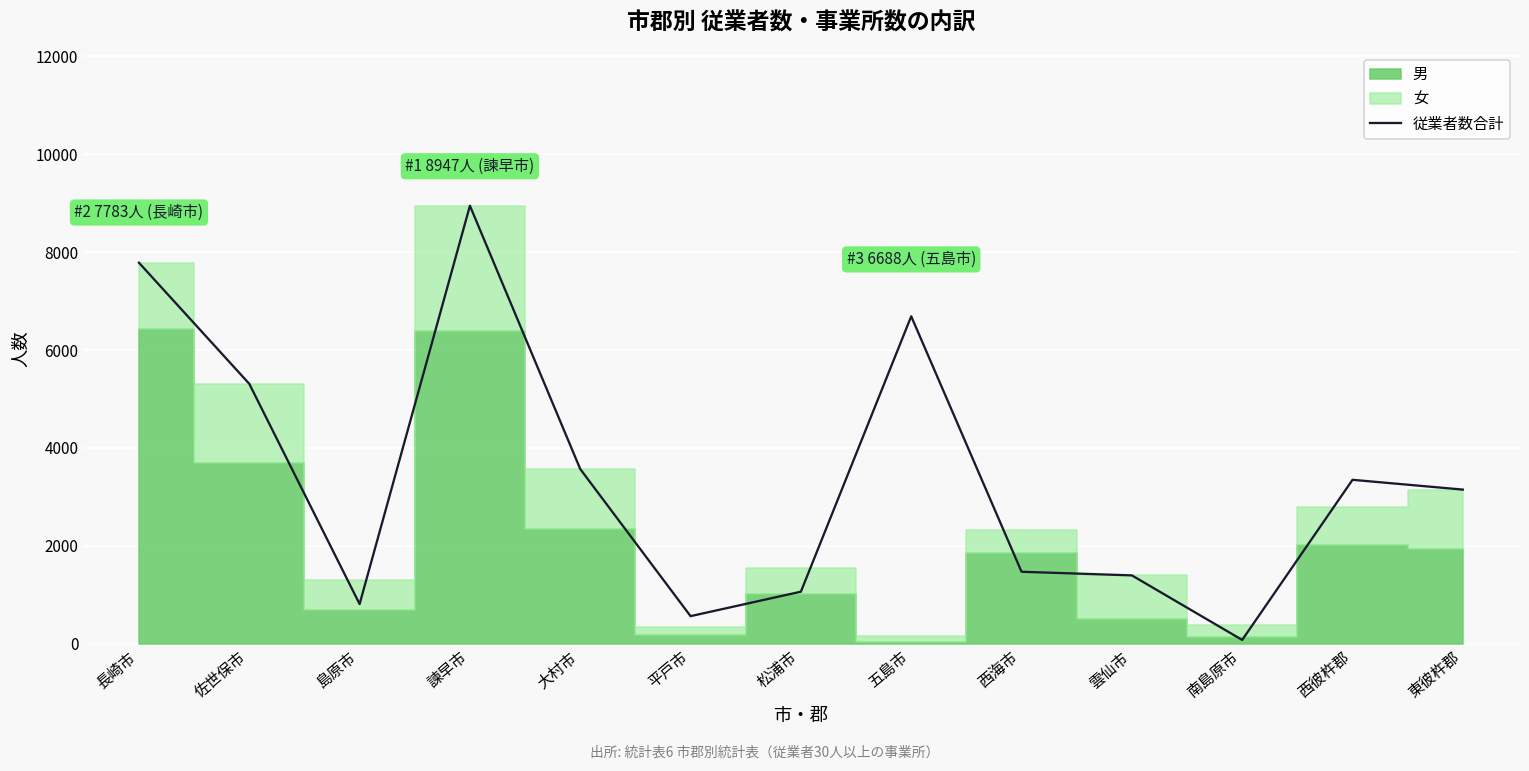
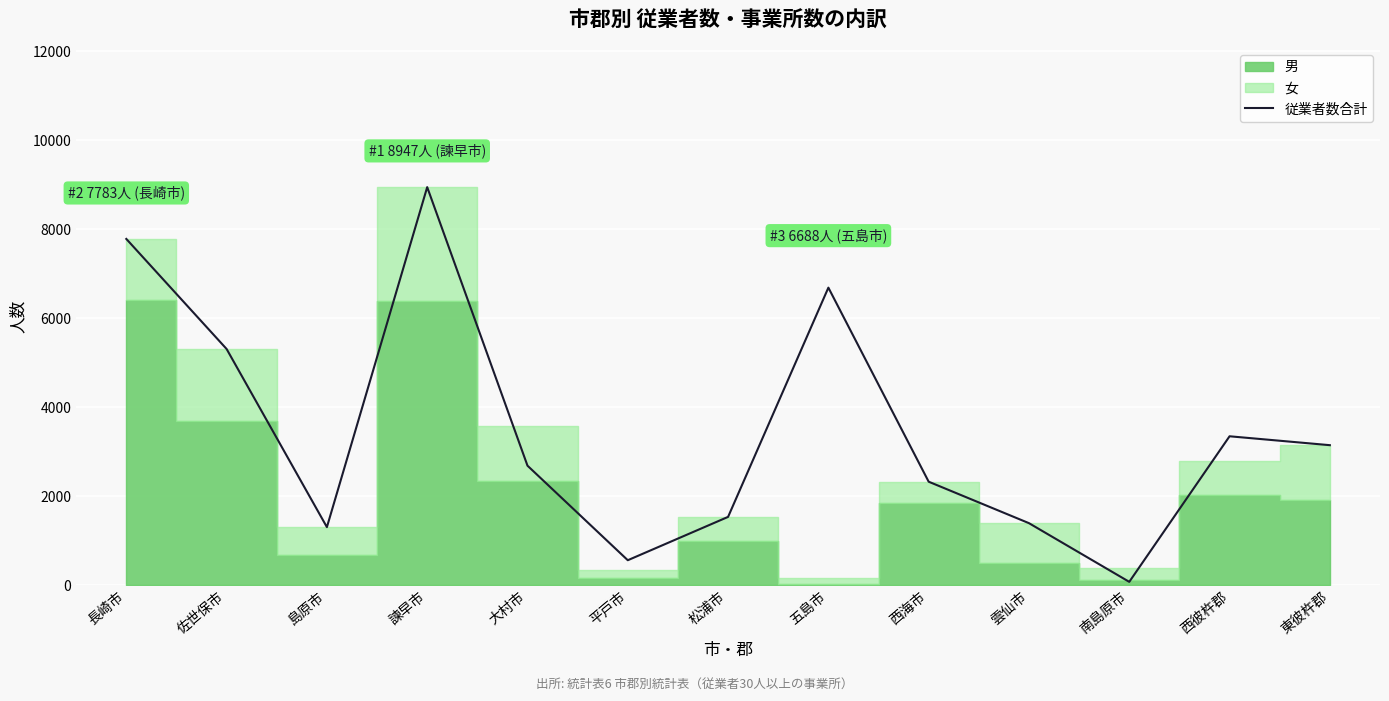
  {
    "従業者数合計": {
      "佐世保市": 5300,
-     "島原市": 800,
-     "大村市": 3600,
+     "島原市": 1300,
+     "大村市": 2700,
      "平戸市": 600,
-     "松浦市": 1100,
+     "松浦市": 1500,
      "五島市": 6700,
-     "西海市": 1500,
+     "西海市": 2300,
      "雲仙市": 1400,
      "南島原市": 100,
      "西彼杵郡": 3300
    }
  }
